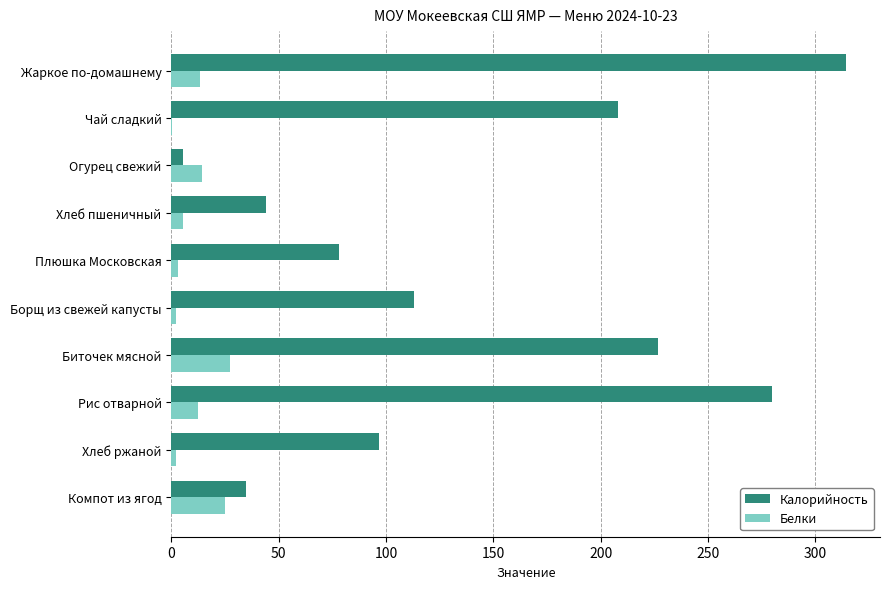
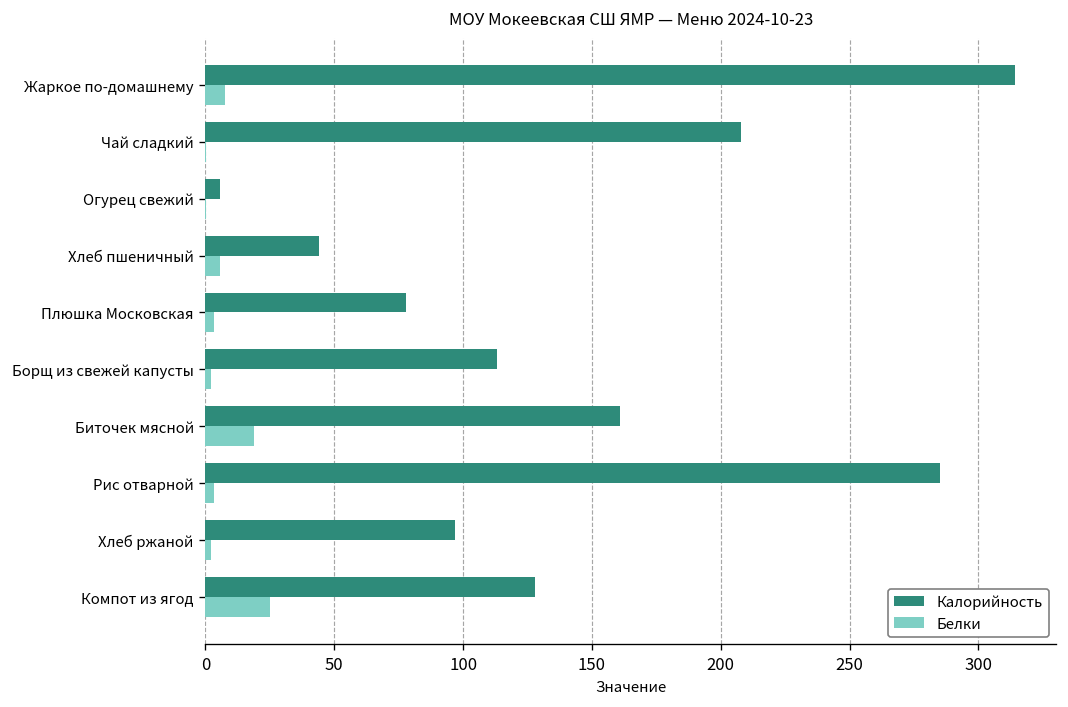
  {
    "Калорийность": {
      "Жаркое по-домашнему": 314,
      "Чай сладкий": 208,
      "Огурец свежий": 6,
      "Хлеб пшеничный": 44,
      "Плюшка Московская": 78,
      "Борщ из свежей капусты": 113,
-     "Биточек мясной": 227,
-     "Рис отварной": 280,
+     "Биточек мясной": 161,
+     "Рис отварной": 285,
      "Хлеб ржаной": 97,
-     "Компот из ягод": 35
+     "Компот из ягод": 128
    },
    "Белки": {
-     "Жаркое по-домашнему": 13,
-     "Огурец свежий": 14,
+     "Жаркое по-домашнему": 7,
+     "Огурец свежий": 0,
      "Хлеб пшеничный": 6,
      "Плюшка Московская": 3,
      "Борщ из свежей капусты": 2,
-     "Биточек мясной": 28,
-     "Рис отварной": 13,
+     "Биточек мясной": 19,
+     "Рис отварной": 4,
      "Хлеб ржаной": 2,
      "Компот из ягод": 25
    }
  }
